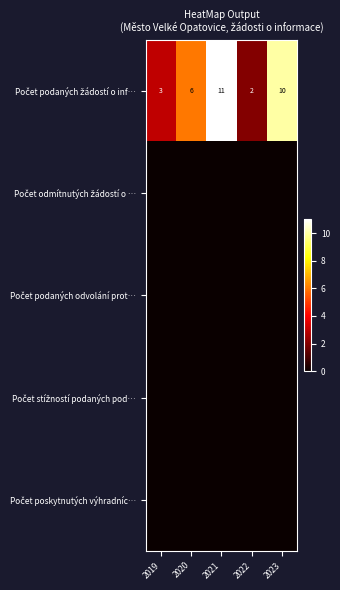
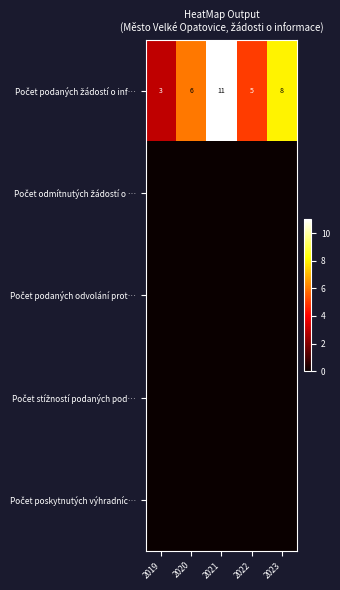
  {
    "Počet podaných žádostí o inf…": {
      "2019": 3,
      "2020": 6,
      "2021": 11,
-     "2022": 2,
-     "2023": 10
+     "2022": 5,
+     "2023": 8
    }
  }
